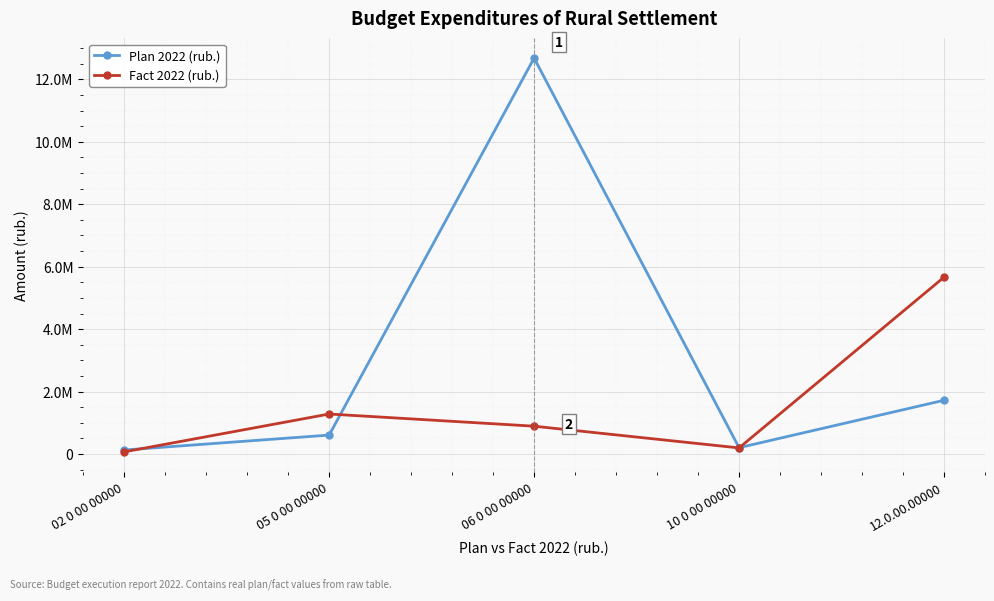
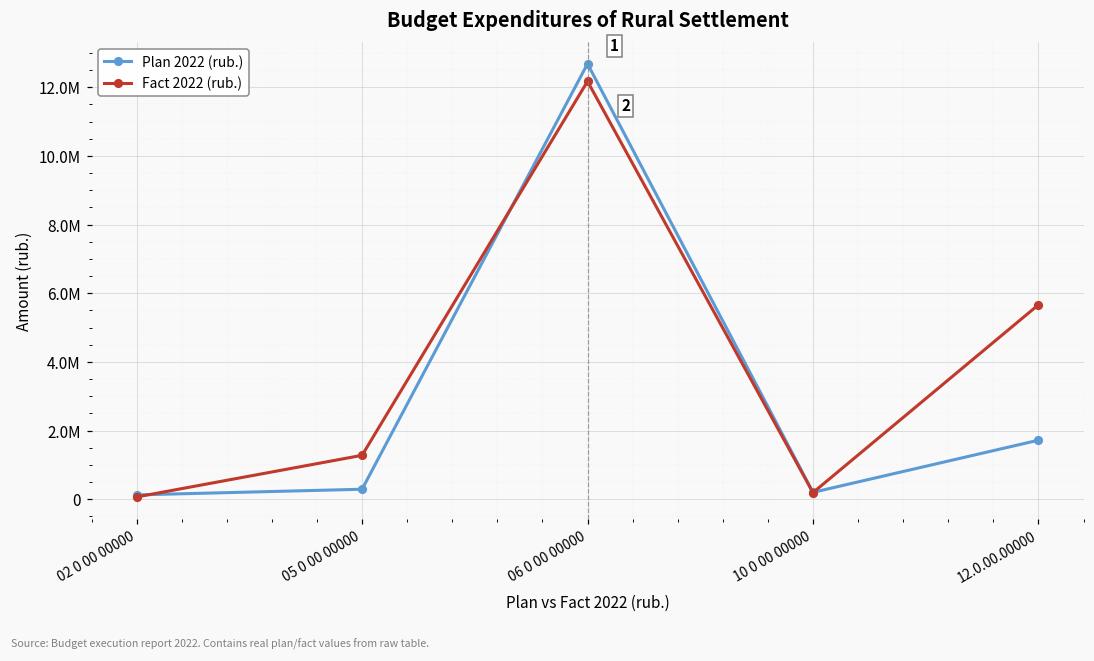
  {
    "Plan 2022 (rub.)": {
-     "05 0 00 00000": 600000,
+     "05 0 00 00000": 300000,
      "12.0.00.00000": 1700000
    },
    "Fact 2022 (rub.)": {
      "05 0 00 00000": 1300000,
-     "06 0 00 00000": 900000,
+     "06 0 00 00000": 12200000,
      "12.0.00.00000": 5700000
    }
  }
